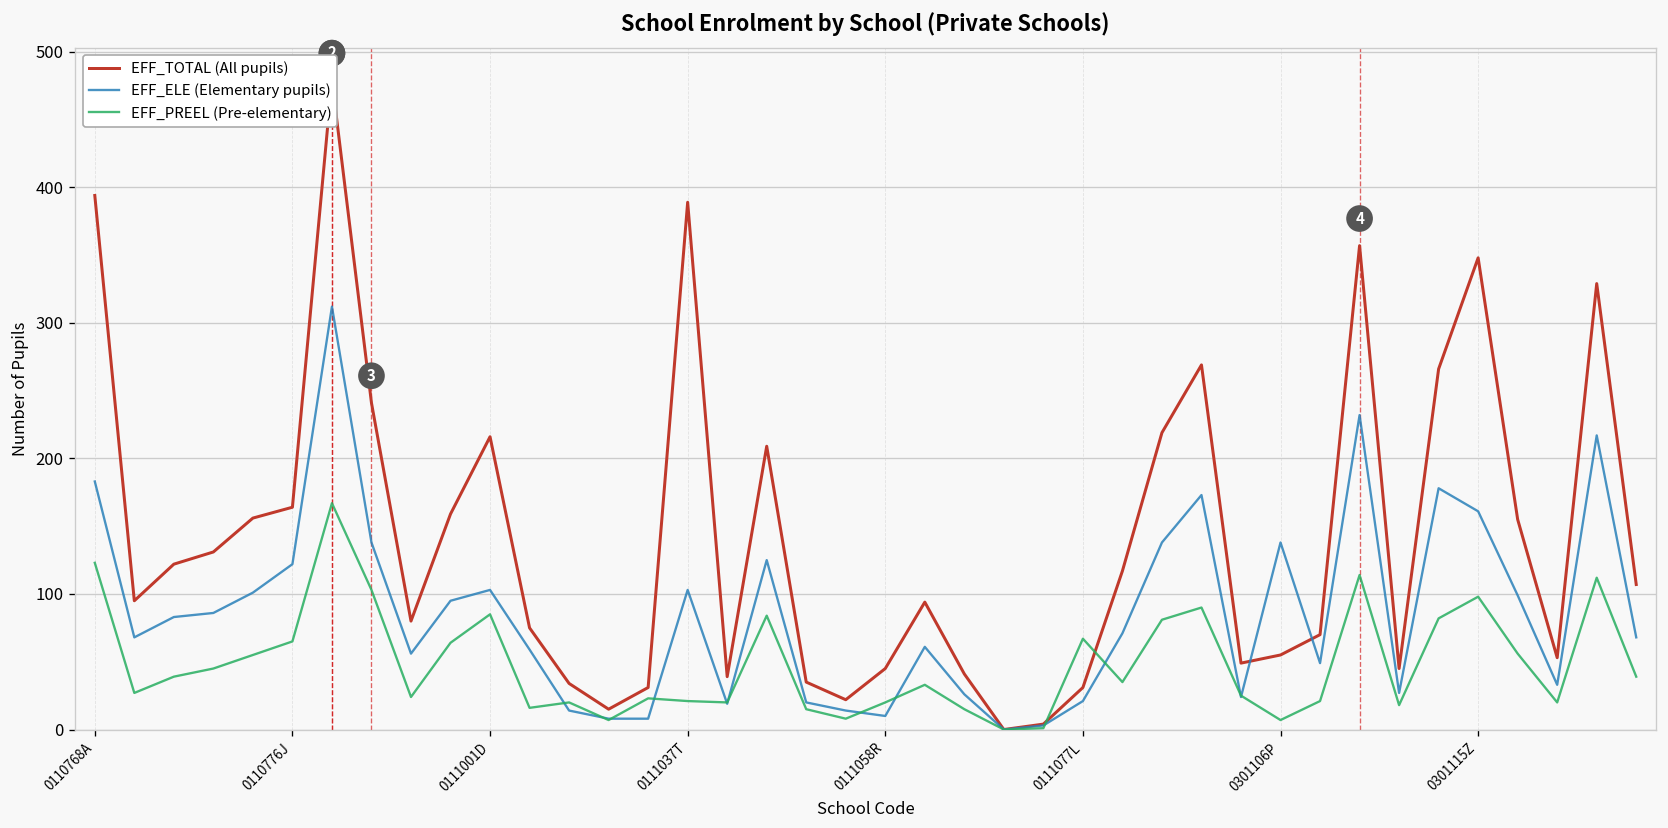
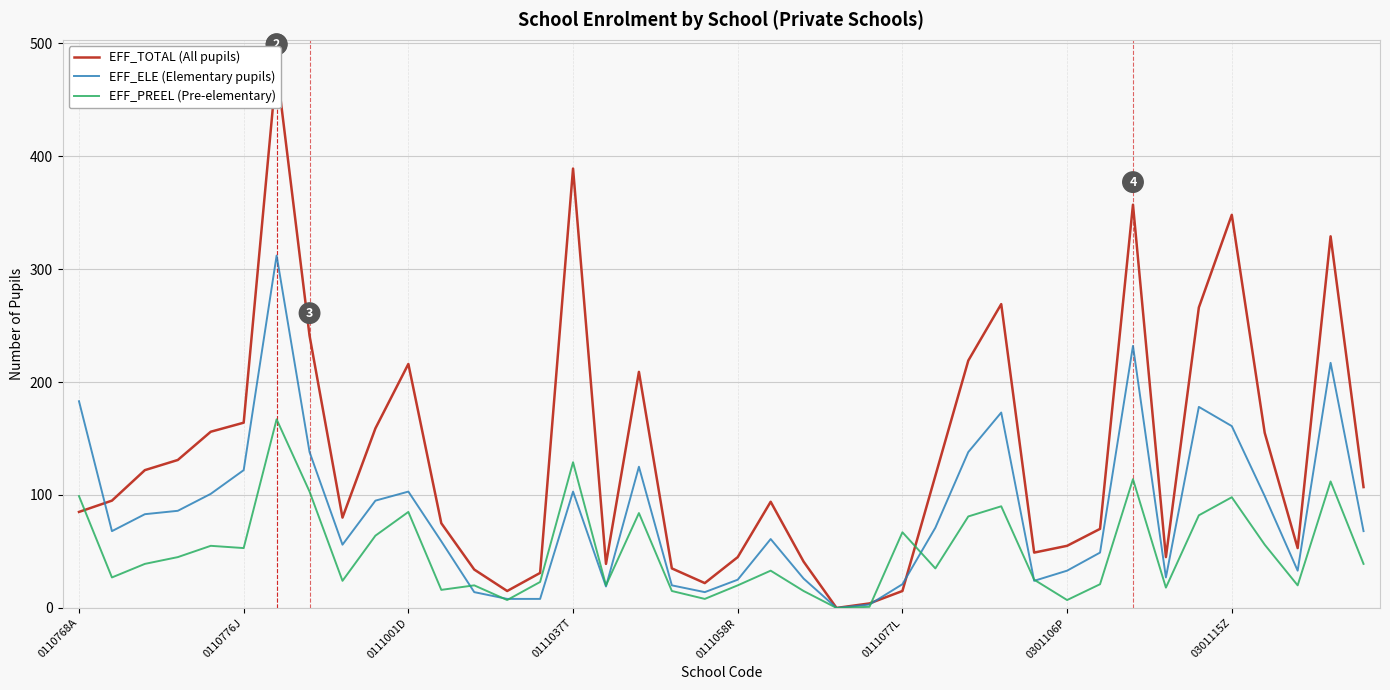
  {
    "EFF_TOTAL (All pupils)": {
-     "0110768A": 394,
+     "0110768A": 85,
      "0110776J": 164,
      "0111001D": 216,
      "0111037T": 389,
      "0111058R": 45,
-     "0111077L": 31,
+     "0111077L": 15,
      "0301106P": 55,
      "0301115Z": 348
    },
    "EFF_ELE (Elementary pupils)": {
      "0110768A": 183,
      "0110776J": 122,
      "0111001D": 103,
      "0111037T": 103,
-     "0111058R": 10,
+     "0111058R": 25,
      "0111077L": 21,
-     "0301106P": 138,
+     "0301106P": 33,
      "0301115Z": 161
    },
    "EFF_PREEL (Pre-elementary)": {
-     "0110768A": 123,
-     "0110776J": 65,
+     "0110768A": 99,
+     "0110776J": 53,
      "0111001D": 85,
-     "0111037T": 21,
+     "0111037T": 129,
      "0111058R": 20,
      "0111077L": 67,
      "0301106P": 7,
      "0301115Z": 98
    }
  }
